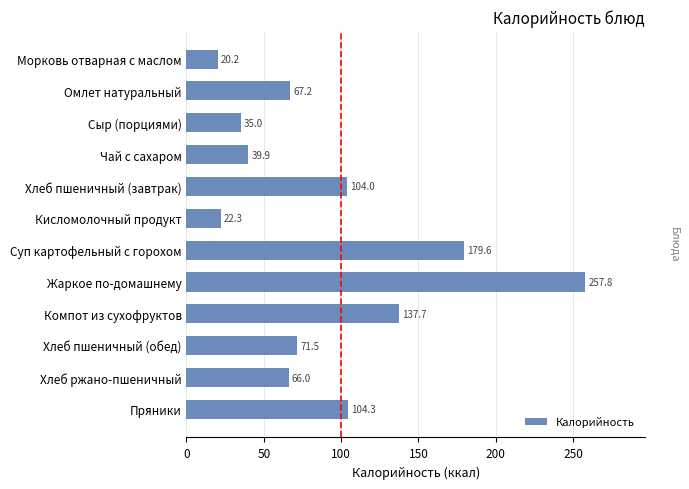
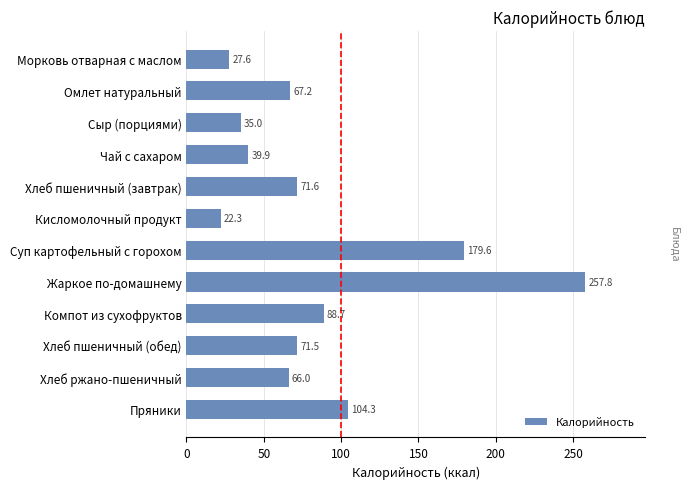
  {
-   "Морковь отварная с маслом": 20.2,
+   "Морковь отварная с маслом": 27.6,
    "Омлет натуральный": 67.2,
    "Сыр (порциями)": 35.0,
    "Чай с сахаром": 39.9,
-   "Хлеб пшеничный (завтрак)": 104.0,
+   "Хлеб пшеничный (завтрак)": 71.6,
    "Кисломолочный продукт": 22.3,
    "Суп картофельный с горохом": 179.6,
    "Жаркое по-домашнему": 257.8,
-   "Компот из сухофруктов": 137.7,
+   "Компот из сухофруктов": 88.7,
    "Хлеб пшеничный (обед)": 71.5,
    "Хлеб ржано-пшеничный": 66.0,
    "Пряники": 104.3
  }
